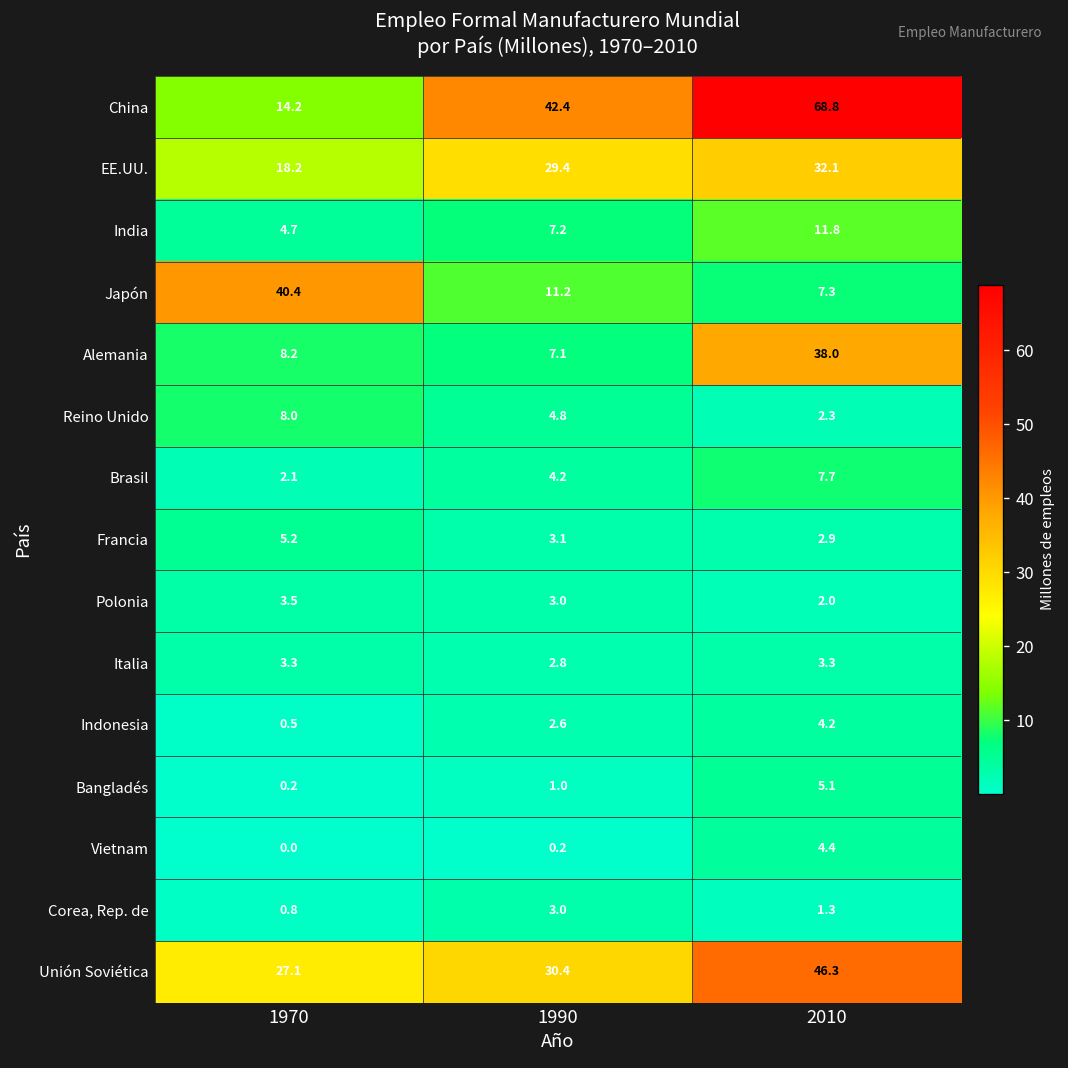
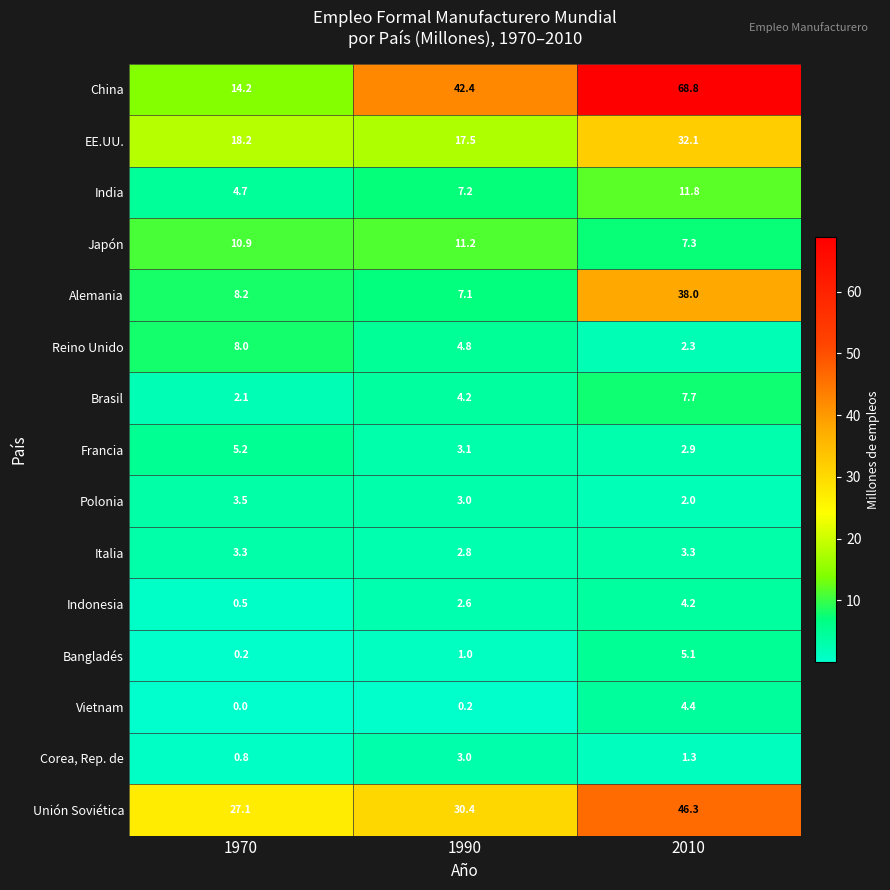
  {
    "China": {
      "1970": 14.2,
      "1990": 42.4,
      "2010": 68.8
    },
    "EE.UU.": {
      "1970": 18.2,
-     "1990": 29.4,
+     "1990": 17.5,
      "2010": 32.1
    },
    "India": {
      "1970": 4.7,
      "1990": 7.2,
      "2010": 11.8
    },
    "Japón": {
-     "1970": 40.4,
+     "1970": 10.9,
      "1990": 11.2,
      "2010": 7.3
    },
    "Alemania": {
      "1970": 8.2,
      "1990": 7.1,
      "2010": 38.0
    },
    "Reino Unido": {
      "1970": 8.0,
      "1990": 4.8,
      "2010": 2.3
    },
    "Brasil": {
      "1970": 2.1,
      "1990": 4.2,
      "2010": 7.7
    },
    "Francia": {
      "1970": 5.2,
      "1990": 3.1,
      "2010": 2.9
    },
    "Polonia": {
      "1970": 3.5,
      "1990": 3.0,
      "2010": 2.0
    },
    "Italia": {
      "1970": 3.3,
      "1990": 2.8,
      "2010": 3.3
    },
    "Indonesia": {
      "1970": 0.5,
      "1990": 2.6,
      "2010": 4.2
    },
    "Bangladés": {
      "1970": 0.2,
      "1990": 1.0,
      "2010": 5.1
    },
    "Vietnam": {
      "1970": 0.0,
      "1990": 0.2,
      "2010": 4.4
    },
    "Corea, Rep. de": {
      "1970": 0.8,
      "1990": 3.0,
      "2010": 1.3
    },
    "Unión Soviética": {
      "1970": 27.1,
      "1990": 30.4,
      "2010": 46.3
    }
  }
